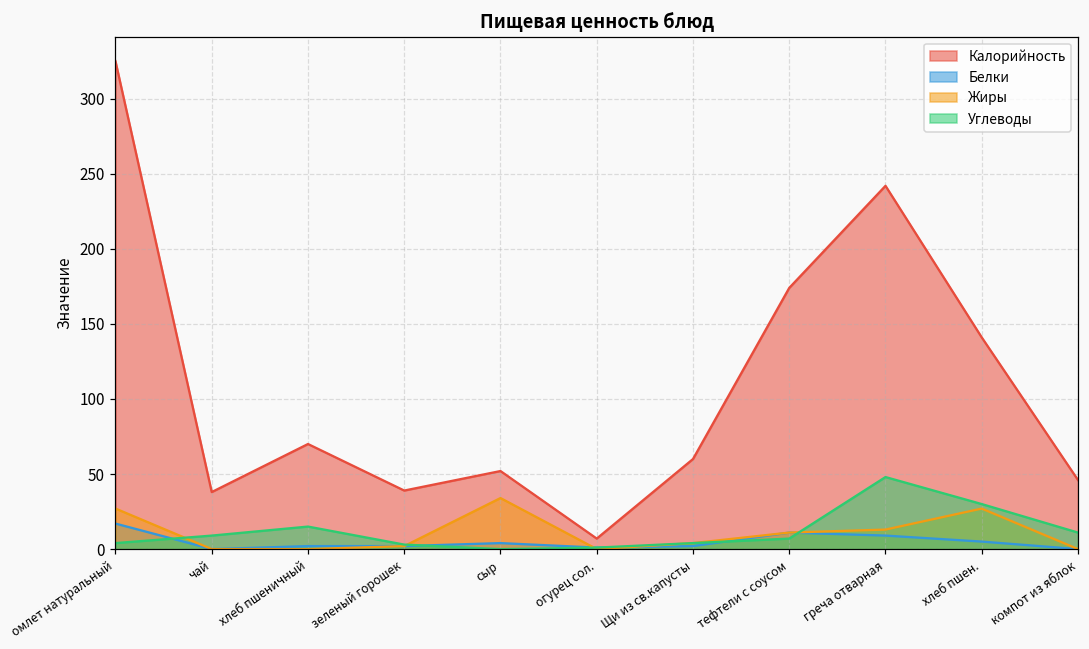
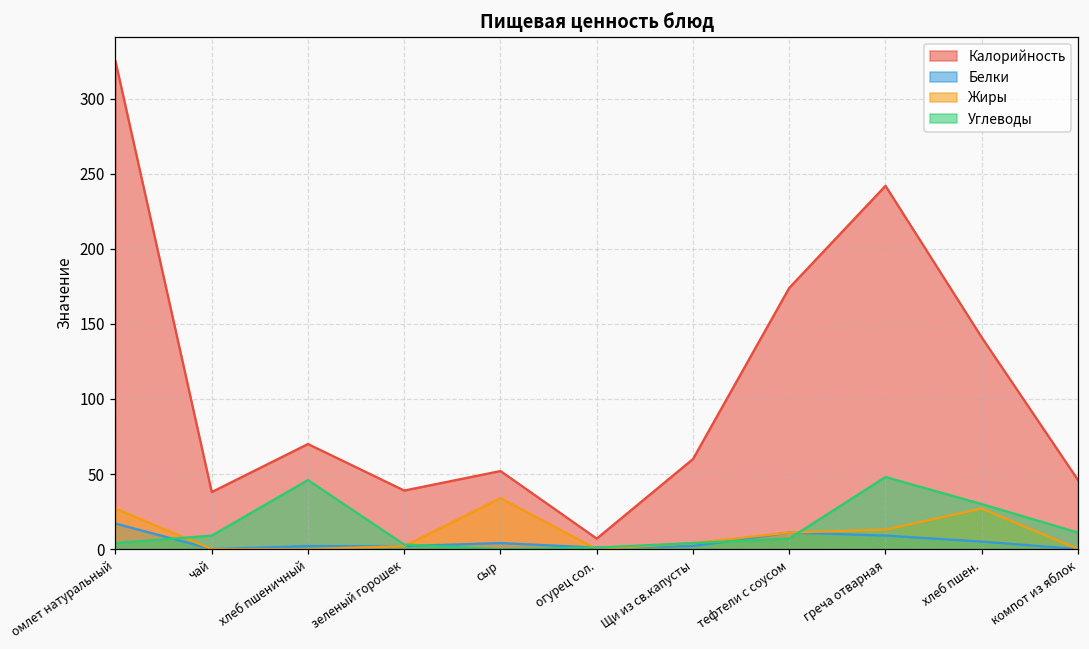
  {
    "Калорийность": {
      "омлет натуральный": 325,
      "чай": 38,
      "хлеб пшеничный": 70,
      "зеленый горошек": 39,
      "сыр": 52,
      "огурец сол.": 7,
      "Щи из св.капусты": 60,
      "тефтели с соусом": 174,
      "греча отварная": 242,
      "хлеб пшен.": 141,
      "компот из яблок": 46
    },
    "Белки": {
      "омлет натуральный": 17,
      "хлеб пшеничный": 2,
      "сыр": 4,
      "Щи из св.капусты": 2,
      "греча отварная": 9,
      "хлеб пшен.": 5
    },
    "Жиры": {
      "омлет натуральный": 27,
      "хлеб пшеничный": 0,
      "сыр": 34,
      "греча отварная": 13,
      "хлеб пшен.": 27
    },
    "Углеводы": {
      "омлет натуральный": 4,
      "чай": 9,
-     "хлеб пшеничный": 15,
+     "хлеб пшеничный": 46,
      "сыр": 0,
      "тефтели с соусом": 7,
      "греча отварная": 48,
      "хлеб пшен.": 30,
      "компот из яблок": 11
    }
  }
